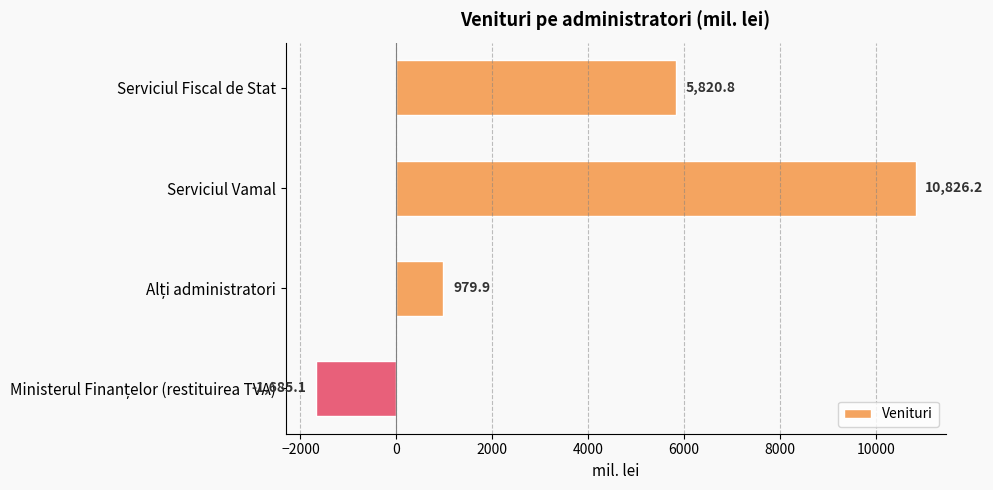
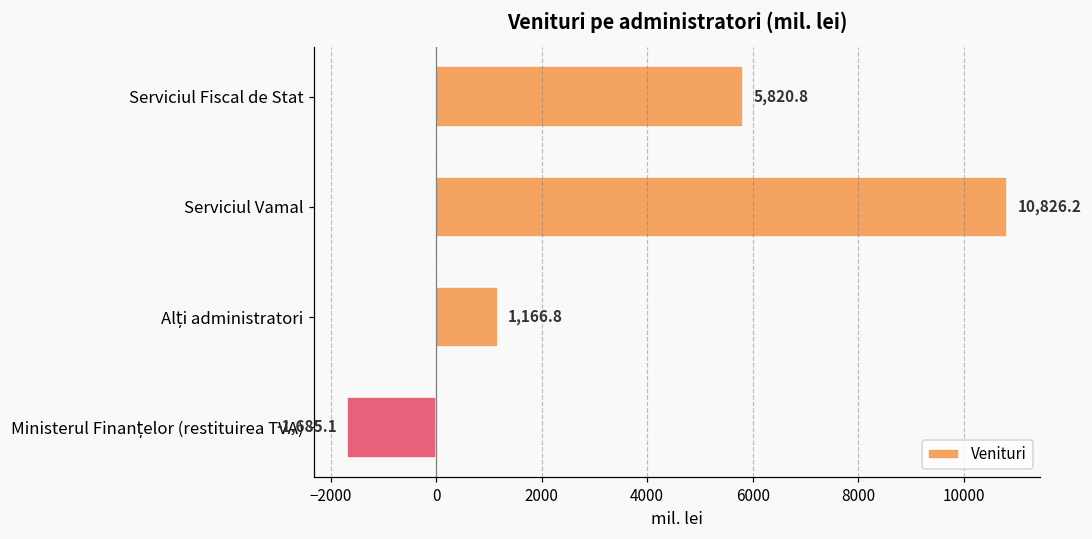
  {
    "Serviciul Fiscal de Stat": "5,820.8",
    "Serviciul Vamal": "10,826.2",
-   "Alți administratori": "979.9",
+   "Alți administratori": "1,166.8",
    "Ministerul Finanțelor (restituirea TVA)": "-1,685.1"
  }
